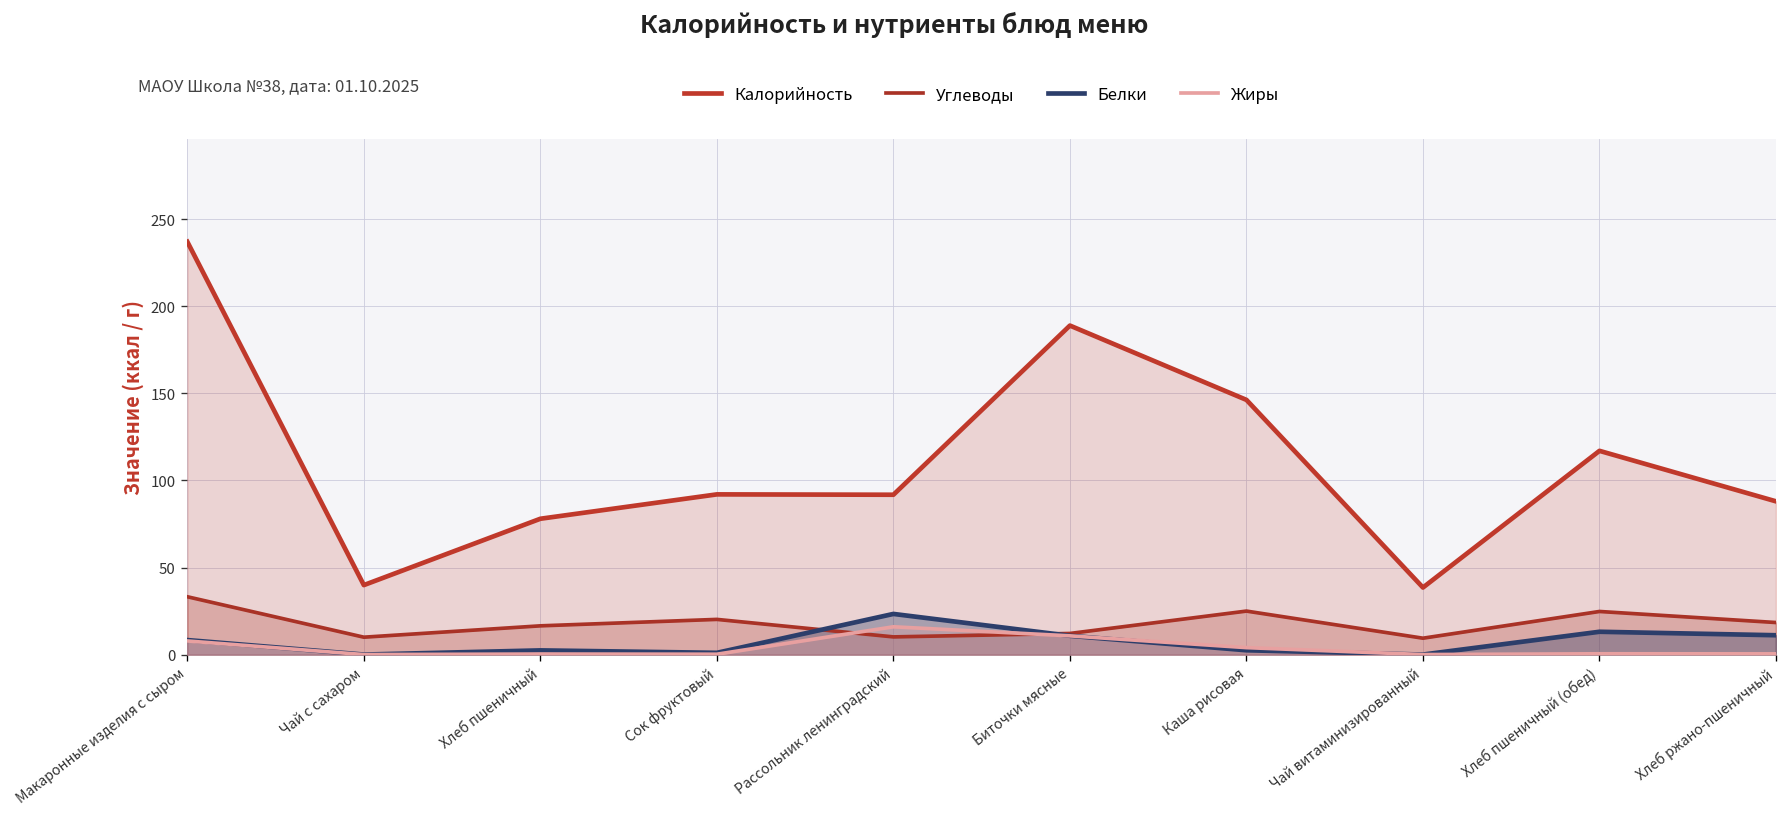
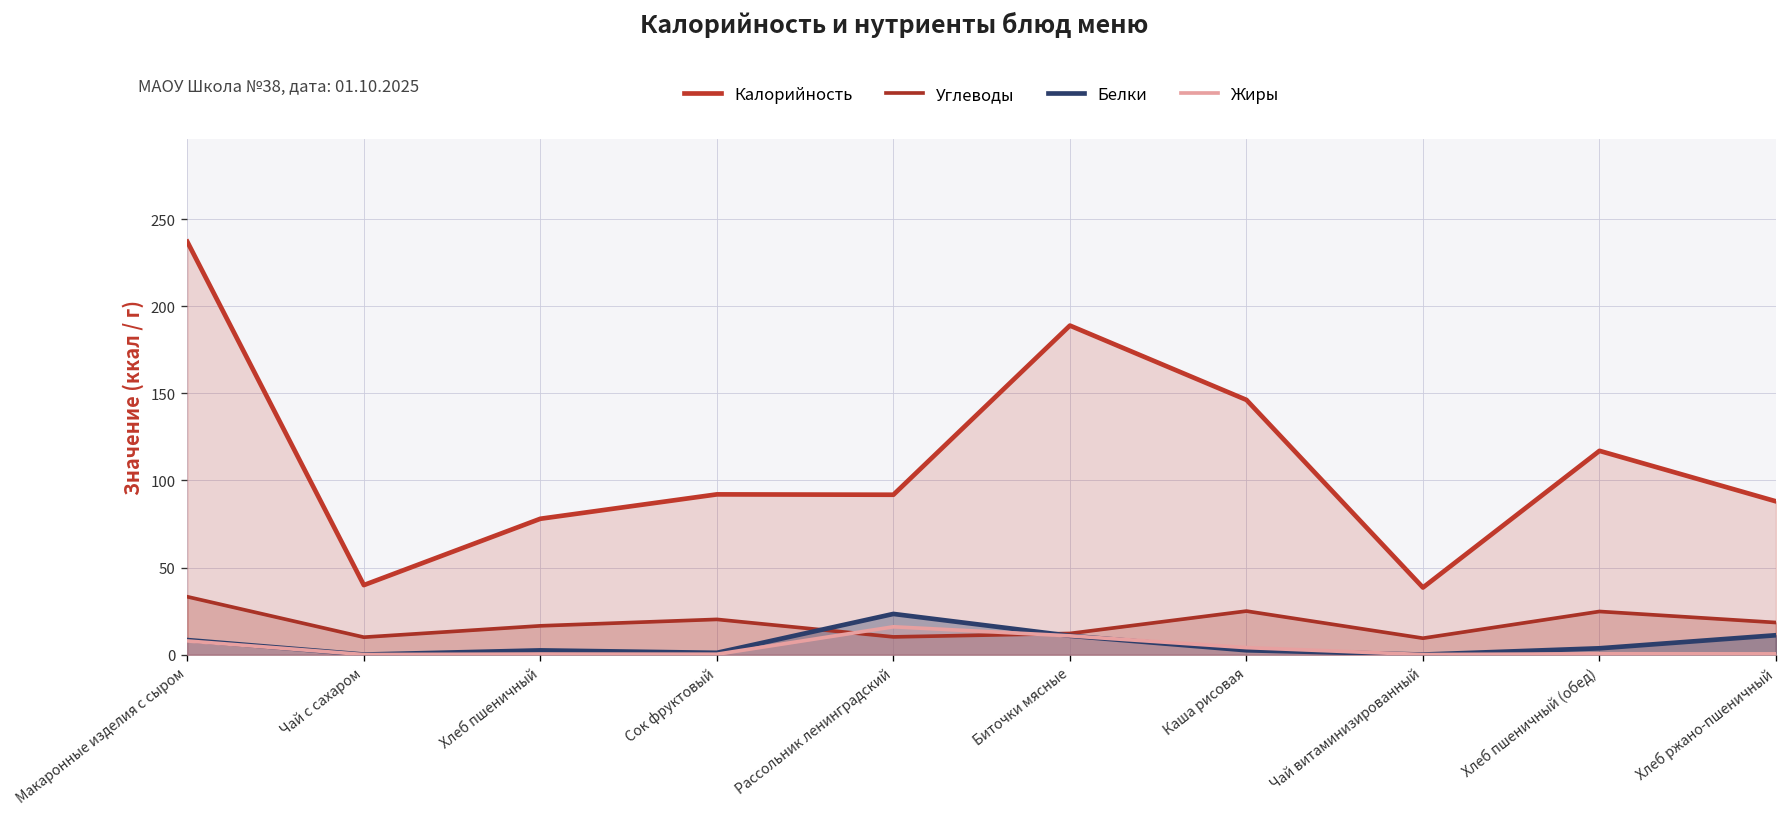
  {
    "Белки": {
      "Хлеб пшеничный": 2,
      "Рассольник ленинградский": 23,
-     "Хлеб пшеничный (обед)": 13,
+     "Хлеб пшеничный (обед)": 4,
      "Хлеб ржано-пшеничный": 11
    },
    "Жиры": {
      "Хлеб пшеничный": 0,
      "Рассольник ленинградский": 16,
      "Хлеб пшеничный (обед)": 0,
      "Хлеб ржано-пшеничный": 0
    }
  }
